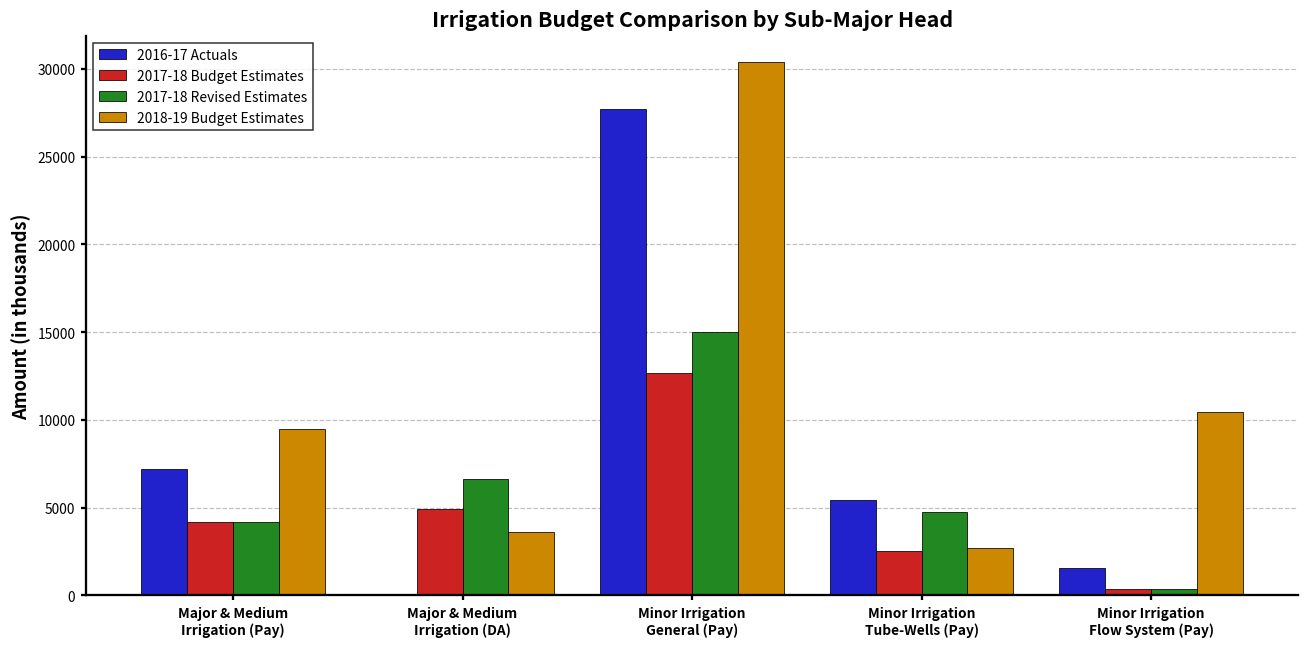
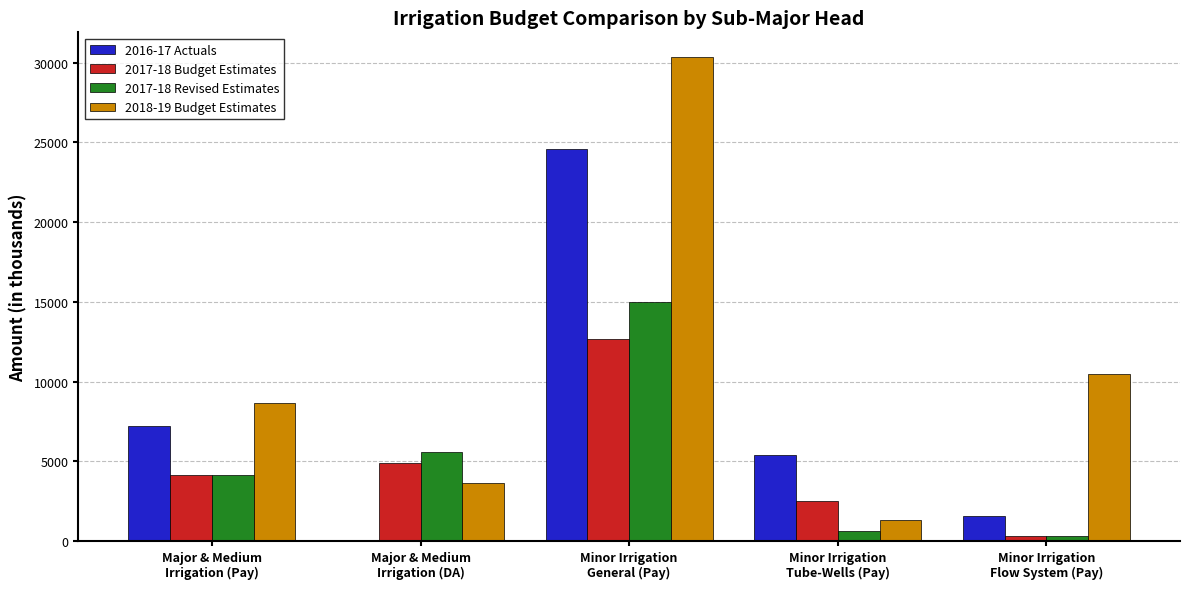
  {
    "2016-17 Actuals": {
      "Major & Medium Irrigation (Pay)": 7200,
      "Major & Medium Irrigation (DA)": 0,
-     "Minor Irrigation General (Pay)": 27700,
+     "Minor Irrigation General (Pay)": 24600,
      "Minor Irrigation Tube-Wells (Pay)": 5400,
      "Minor Irrigation Flow System (Pay)": 1600
    },
    "2017-18 Budget Estimates": {
      "Major & Medium Irrigation (Pay)": 4200,
      "Major & Medium Irrigation (DA)": 4900,
      "Minor Irrigation General (Pay)": 12700,
      "Minor Irrigation Tube-Wells (Pay)": 2500,
      "Minor Irrigation Flow System (Pay)": 300
    },
    "2017-18 Revised Estimates": {
      "Major & Medium Irrigation (Pay)": 4200,
-     "Major & Medium Irrigation (DA)": 6600,
+     "Major & Medium Irrigation (DA)": 5600,
      "Minor Irrigation General (Pay)": 15000,
-     "Minor Irrigation Tube-Wells (Pay)": 4700,
+     "Minor Irrigation Tube-Wells (Pay)": 600,
      "Minor Irrigation Flow System (Pay)": 300
    },
    "2018-19 Budget Estimates": {
-     "Major & Medium Irrigation (Pay)": 9500,
+     "Major & Medium Irrigation (Pay)": 8600,
      "Major & Medium Irrigation (DA)": 3600,
      "Minor Irrigation General (Pay)": 30400,
-     "Minor Irrigation Tube-Wells (Pay)": 2700,
+     "Minor Irrigation Tube-Wells (Pay)": 1300,
      "Minor Irrigation Flow System (Pay)": 10500
    }
  }
